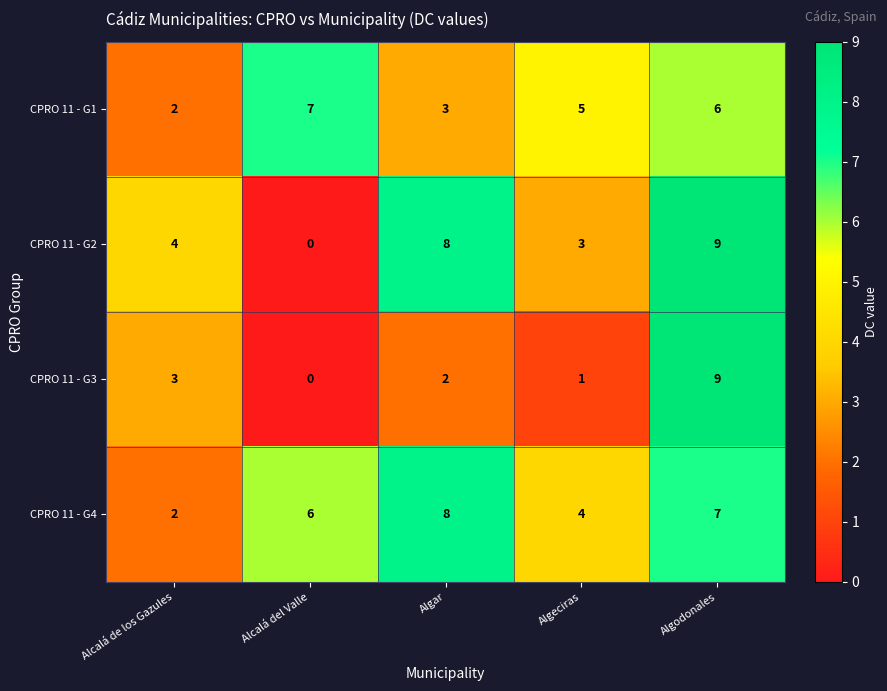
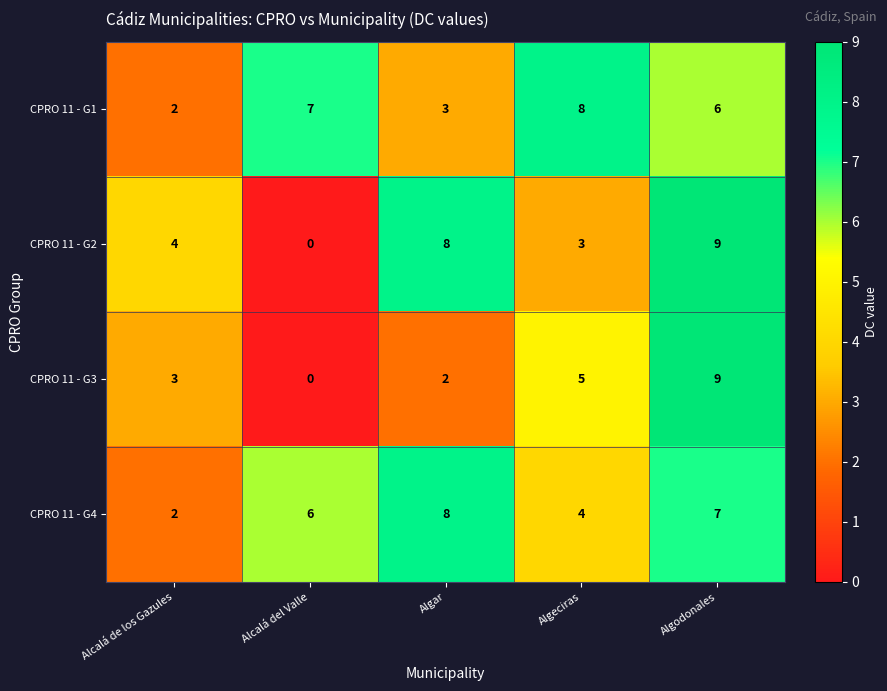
  {
    "CPRO 11 - G1": {
      "Alcalá de los Gazules": 2,
      "Alcalá del Valle": 7,
      "Algar": 3,
-     "Algeciras": 5,
+     "Algeciras": 8,
      "Algodonales": 6
    },
    "CPRO 11 - G2": {
      "Alcalá de los Gazules": 4,
      "Alcalá del Valle": 0,
      "Algar": 8,
      "Algeciras": 3,
      "Algodonales": 9
    },
    "CPRO 11 - G3": {
      "Alcalá de los Gazules": 3,
      "Alcalá del Valle": 0,
      "Algar": 2,
-     "Algeciras": 1,
+     "Algeciras": 5,
      "Algodonales": 9
    },
    "CPRO 11 - G4": {
      "Alcalá de los Gazules": 2,
      "Alcalá del Valle": 6,
      "Algar": 8,
      "Algeciras": 4,
      "Algodonales": 7
    }
  }
